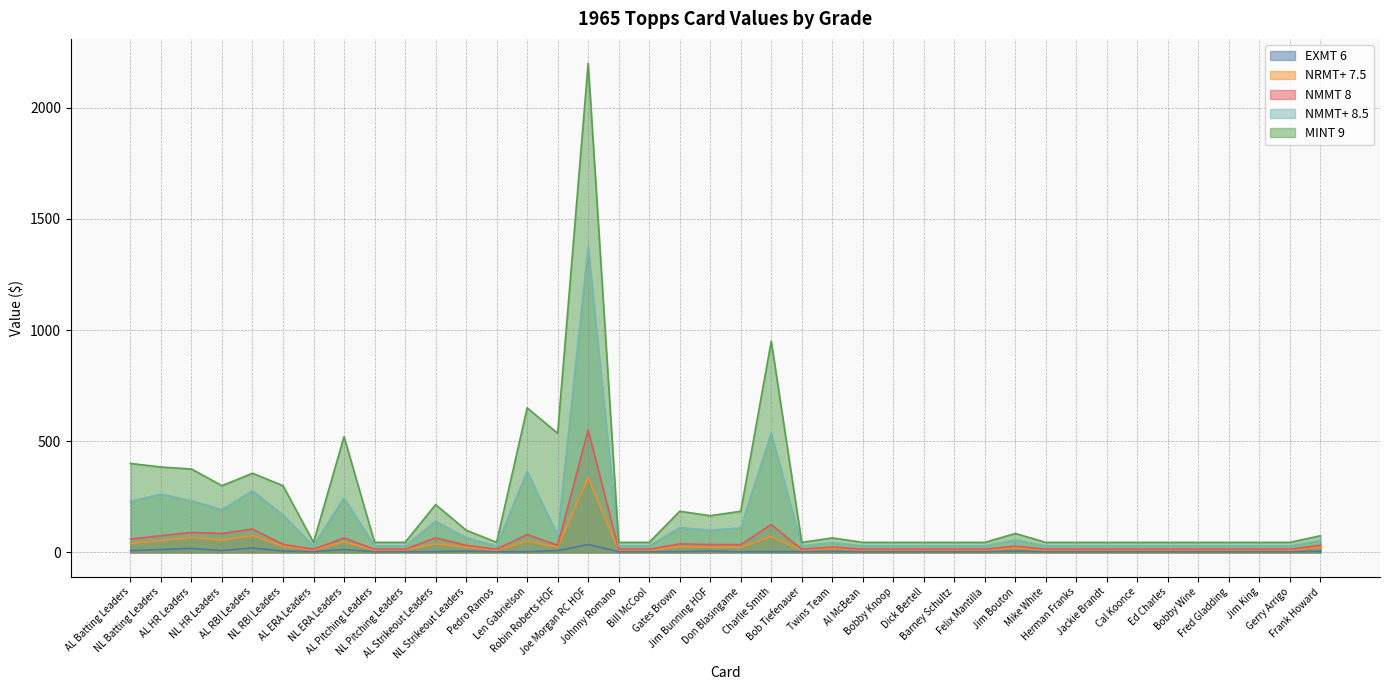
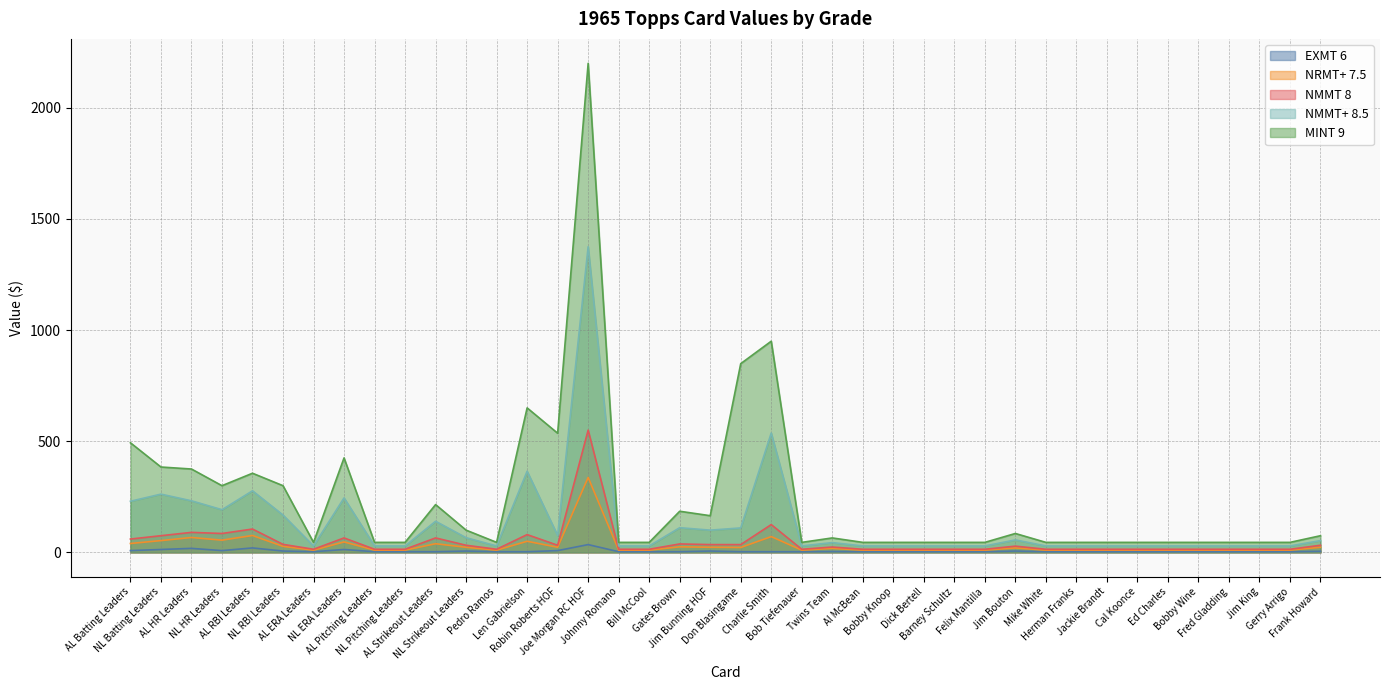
  {
    "MINT 9": {
-     "AL Batting Leaders": 400,
+     "AL Batting Leaders": 490,
      "NL Batting Leaders": 380,
      "AL HR Leaders": 380,
      "NL HR Leaders": 300,
      "AL RBI Leaders": 360,
      "NL RBI Leaders": 300,
      "AL ERA Leaders": 50,
-     "NL ERA Leaders": 520,
+     "NL ERA Leaders": 430,
      "AL Pitching Leaders": 50,
      "NL Pitching Leaders": 50,
      "AL Strikeout Leaders": 220,
      "NL Strikeout Leaders": 100,
      "Pedro Ramos": 50,
      "Len Gabrielson": 650,
      "Robin Roberts HOF": 540,
      "Joe Morgan RC HOF": 2200,
      "Johnny Romano": 50,
      "Bill McCool": 50,
      "Gates Brown": 190,
      "Jim Bunning HOF": 170,
-     "Don Blasingame": 190,
+     "Don Blasingame": 850,
      "Charlie Smith": 950,
      "Bob Tiefenauer": 50,
      "Twins Team": 70,
      "Al McBean": 50,
      "Bobby Knoop": 50,
      "Dick Bertell": 50,
      "Barney Schultz": 50,
      "Felix Mantilla": 50,
      "Jim Bouton": 90,
      "Mike White": 50,
      "Herman Franks": 50,
      "Jackie Brandt": 50,
      "Cal Koonce": 50,
      "Ed Charles": 50,
      "Bobby Wine": 50,
      "Fred Gladding": 50,
      "Jim King": 50,
      "Gerry Arrigo": 50,
      "Frank Howard": 80
    }
  }
